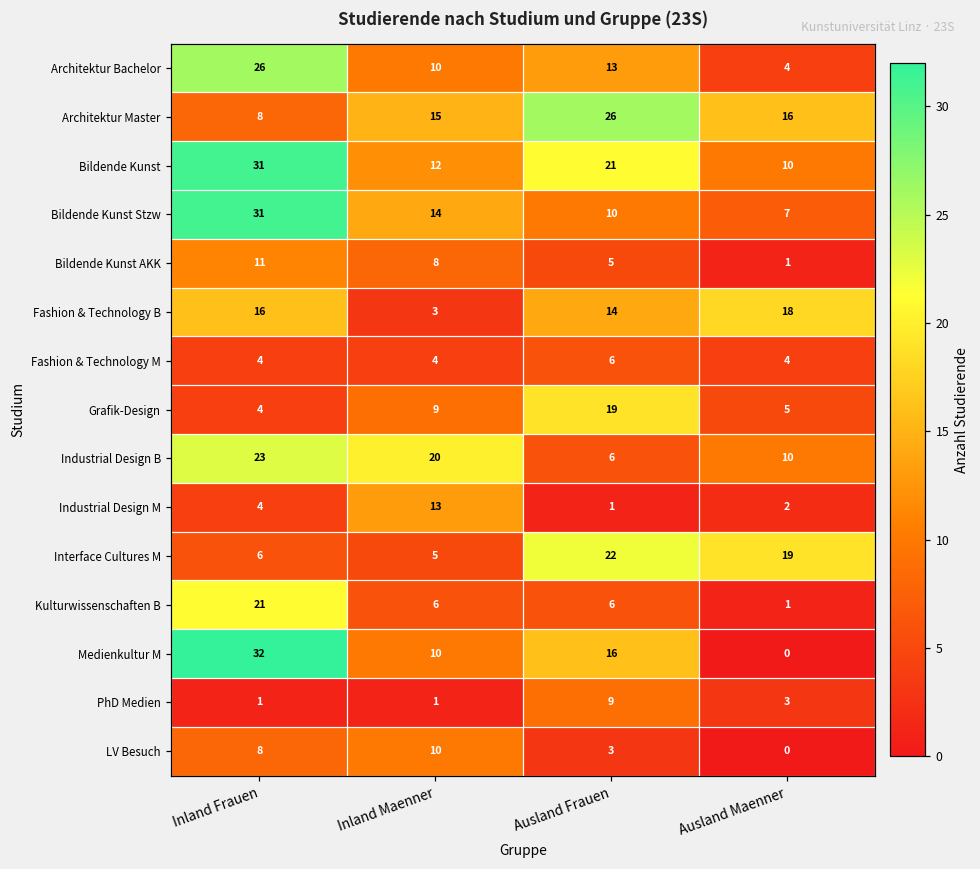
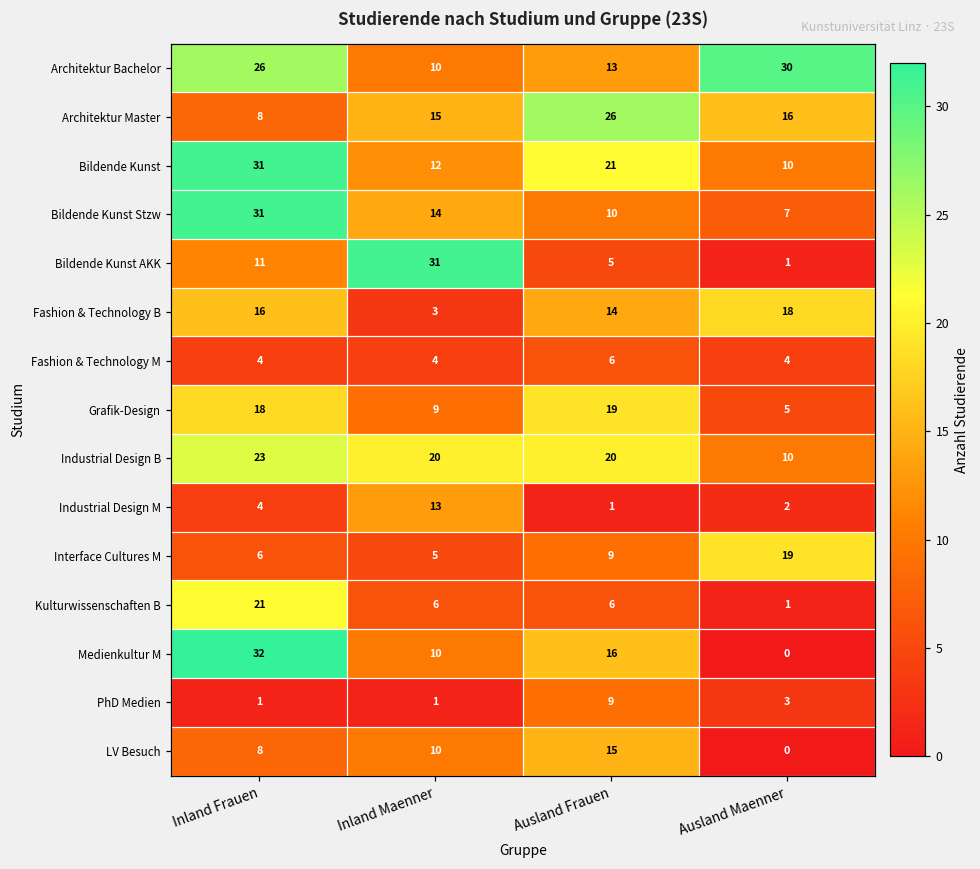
  {
    "Architektur Bachelor": {
      "Inland Frauen": 26,
      "Inland Maenner": 10,
      "Ausland Frauen": 13,
-     "Ausland Maenner": 4
+     "Ausland Maenner": 30
    },
    "Architektur Master": {
      "Inland Frauen": 8,
      "Inland Maenner": 15,
      "Ausland Frauen": 26,
      "Ausland Maenner": 16
    },
    "Bildende Kunst": {
      "Inland Frauen": 31,
      "Inland Maenner": 12,
      "Ausland Frauen": 21,
      "Ausland Maenner": 10
    },
    "Bildende Kunst Stzw": {
      "Inland Frauen": 31,
      "Inland Maenner": 14,
      "Ausland Frauen": 10,
      "Ausland Maenner": 7
    },
    "Bildende Kunst AKK": {
      "Inland Frauen": 11,
-     "Inland Maenner": 8,
+     "Inland Maenner": 31,
      "Ausland Frauen": 5,
      "Ausland Maenner": 1
    },
    "Fashion & Technology B": {
      "Inland Frauen": 16,
      "Inland Maenner": 3,
      "Ausland Frauen": 14,
      "Ausland Maenner": 18
    },
    "Fashion & Technology M": {
      "Inland Frauen": 4,
      "Inland Maenner": 4,
      "Ausland Frauen": 6,
      "Ausland Maenner": 4
    },
    "Grafik-Design": {
-     "Inland Frauen": 4,
+     "Inland Frauen": 18,
      "Inland Maenner": 9,
      "Ausland Frauen": 19,
      "Ausland Maenner": 5
    },
    "Industrial Design B": {
      "Inland Frauen": 23,
      "Inland Maenner": 20,
-     "Ausland Frauen": 6,
+     "Ausland Frauen": 20,
      "Ausland Maenner": 10
    },
    "Industrial Design M": {
      "Inland Frauen": 4,
      "Inland Maenner": 13,
      "Ausland Frauen": 1,
      "Ausland Maenner": 2
    },
    "Interface Cultures M": {
      "Inland Frauen": 6,
      "Inland Maenner": 5,
-     "Ausland Frauen": 22,
+     "Ausland Frauen": 9,
      "Ausland Maenner": 19
    },
    "Kulturwissenschaften B": {
      "Inland Frauen": 21,
      "Inland Maenner": 6,
      "Ausland Frauen": 6,
      "Ausland Maenner": 1
    },
    "Medienkultur M": {
      "Inland Frauen": 32,
      "Inland Maenner": 10,
      "Ausland Frauen": 16,
      "Ausland Maenner": 0
    },
    "PhD Medien": {
      "Inland Frauen": 1,
      "Inland Maenner": 1,
      "Ausland Frauen": 9,
      "Ausland Maenner": 3
    },
    "LV Besuch": {
      "Inland Frauen": 8,
      "Inland Maenner": 10,
-     "Ausland Frauen": 3,
+     "Ausland Frauen": 15,
      "Ausland Maenner": 0
    }
  }
